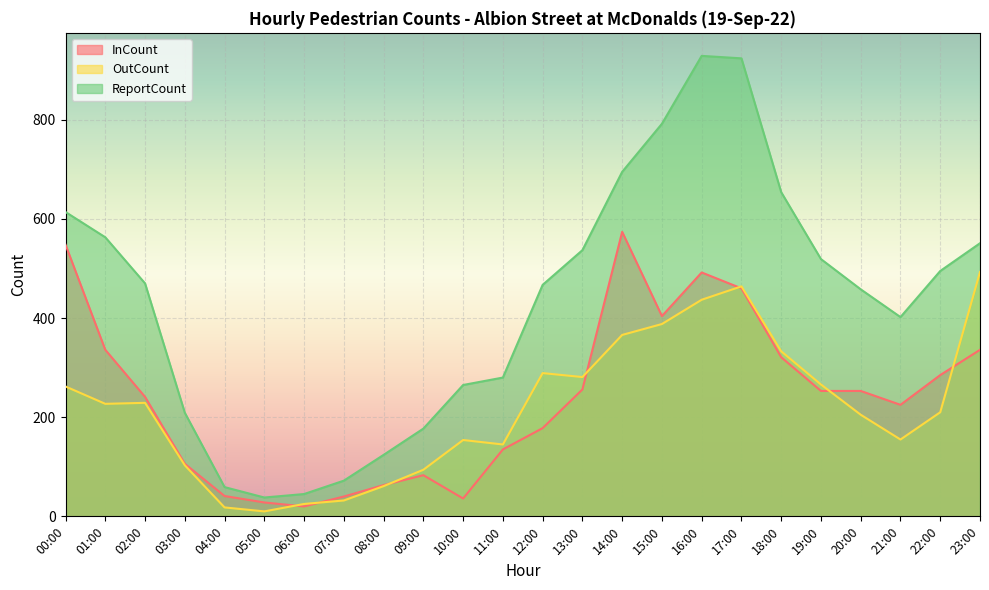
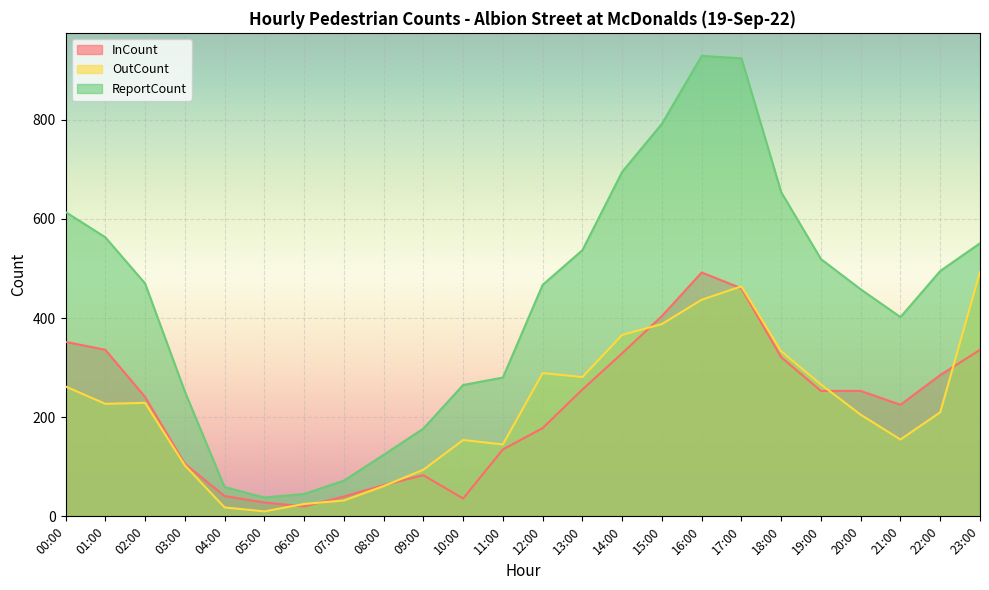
  {
    "InCount": {
-     "00:00": 550,
+     "00:00": 350,
      "01:00": 340,
      "02:00": 240,
      "04:00": 40,
      "05:00": 30,
      "07:00": 40,
      "09:00": 80,
      "10:00": 40,
      "11:00": 140,
      "12:00": 180,
      "13:00": 260,
-     "14:00": 570,
+     "14:00": 330,
      "15:00": 400,
      "16:00": 490,
      "18:00": 320,
      "19:00": 250,
      "20:00": 250,
      "21:00": 230,
      "22:00": 290,
      "23:00": 340
    },
    "OutCount": {
      "00:00": 260,
      "01:00": 230,
      "02:00": 230,
      "04:00": 20,
      "05:00": 10,
      "07:00": 30,
      "09:00": 90,
      "10:00": 150,
      "11:00": 150,
      "12:00": 290,
      "13:00": 280,
      "14:00": 370,
      "15:00": 390,
      "16:00": 440,
      "18:00": 330,
      "19:00": 270,
      "20:00": 210,
      "21:00": 160,
      "22:00": 210,
      "23:00": 490
    },
    "ReportCount": {
      "00:00": 610,
      "01:00": 560,
      "02:00": 470,
-     "03:00": 210,
+     "03:00": 250,
      "04:00": 60,
      "05:00": 40,
      "06:00": 50,
      "07:00": 70,
      "08:00": 120,
      "09:00": 180,
      "10:00": 270,
      "11:00": 280,
      "12:00": 470,
      "13:00": 540,
      "14:00": 700,
      "15:00": 790,
      "16:00": 930,
      "17:00": 920,
      "18:00": 650,
      "19:00": 520,
      "20:00": 460,
      "21:00": 400,
      "22:00": 500,
      "23:00": 550
    }
  }
